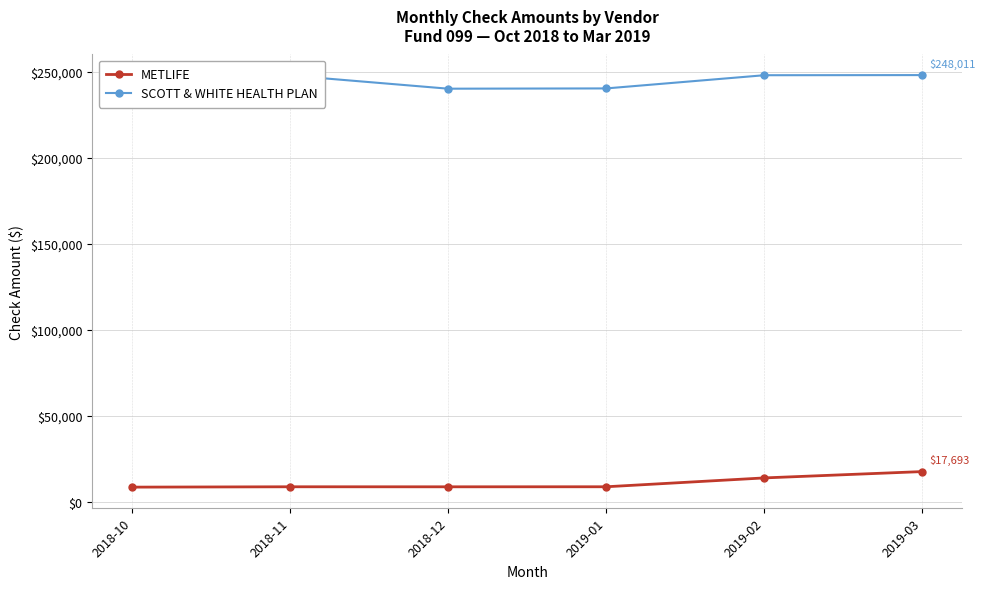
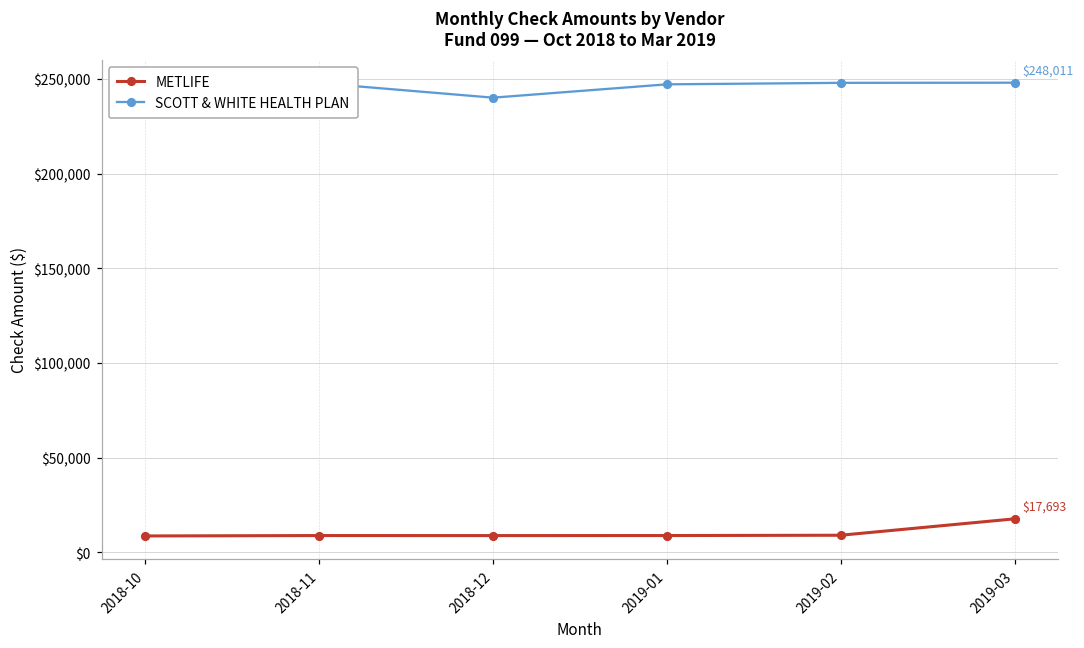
  {
    "METLIFE": {
      "2018-10": "$9,000",
      "2018-11": "$9,000",
      "2018-12": "$9,000",
      "2019-01": "$9,000",
-     "2019-02": "$14,000"
+     "2019-02": "$9,000"
    },
    "SCOTT & WHITE HEALTH PLAN": {
      "2018-12": "$240,000",
-     "2019-01": "$240,000",
+     "2019-01": "$247,000",
      "2019-02": "$248,000"
    }
  }
